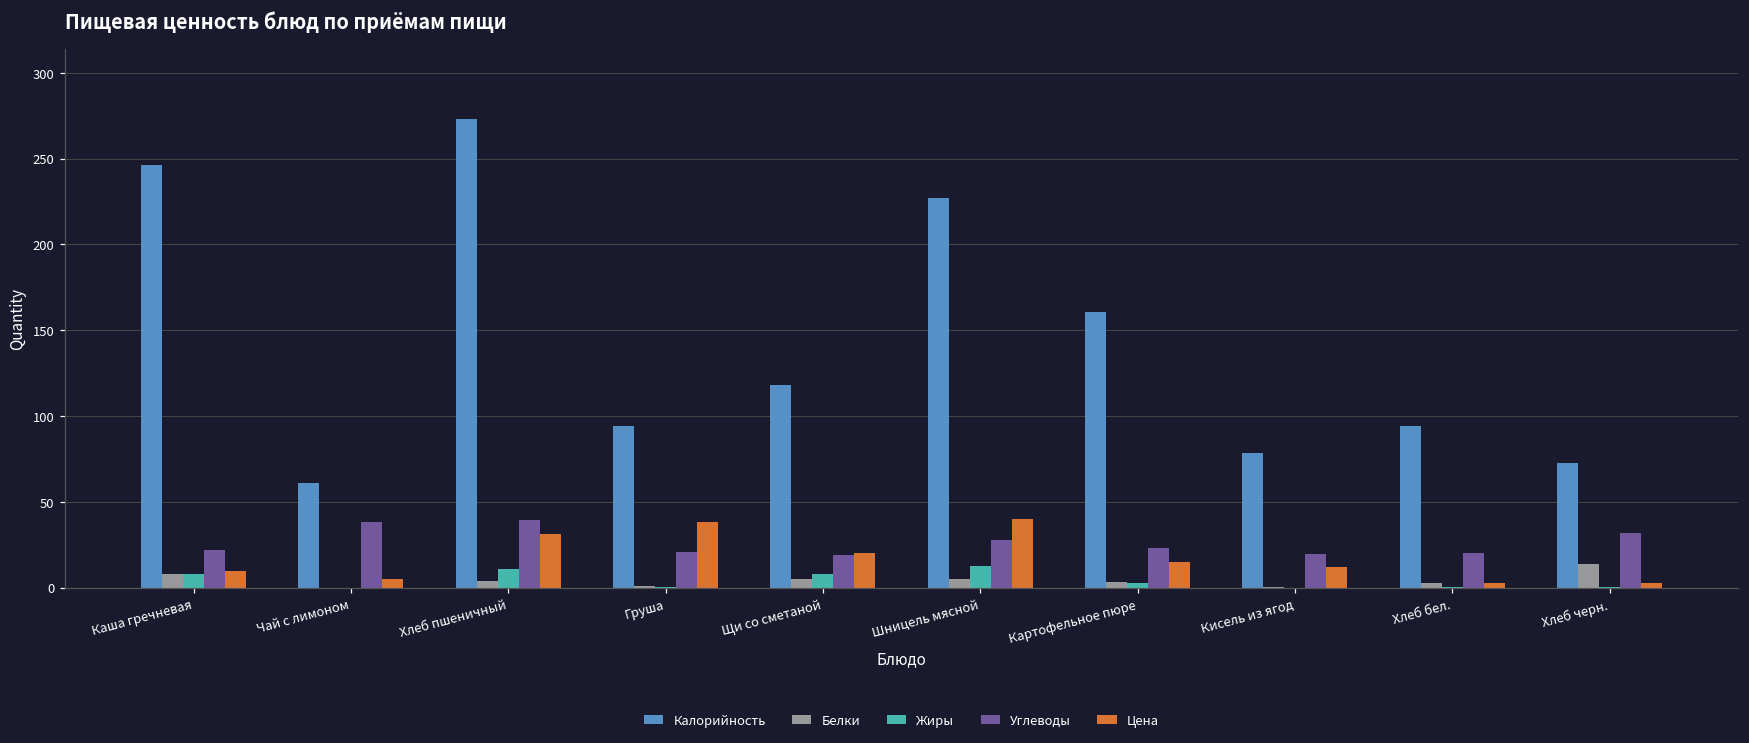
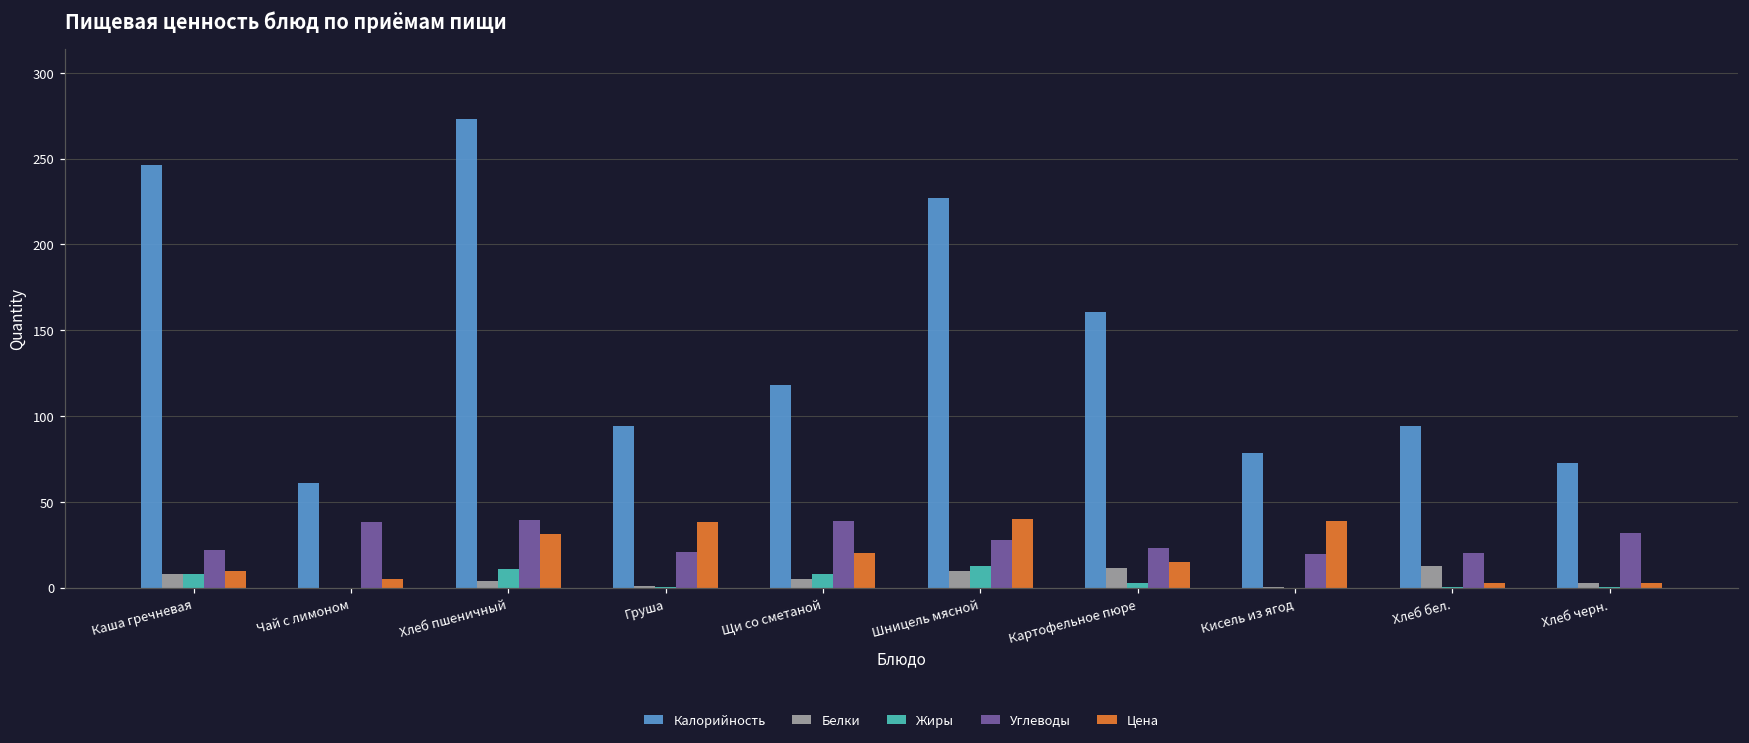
  {
    "Белки": {
      "Каша гречневая": 8,
      "Хлеб пшеничный": 4,
      "Щи со сметаной": 5,
-     "Шницель мясной": 5,
-     "Картофельное пюре": 3,
-     "Хлеб бел.": 3,
-     "Хлеб черн.": 14
+     "Шницель мясной": 10,
+     "Картофельное пюре": 12,
+     "Хлеб бел.": 13,
+     "Хлеб черн.": 3
    },
    "Углеводы": {
      "Каша гречневая": 22,
      "Чай с лимоном": 38,
      "Хлеб пшеничный": 39,
      "Груша": 21,
-     "Щи со сметаной": 19,
+     "Щи со сметаной": 39,
      "Шницель мясной": 28,
      "Картофельное пюре": 23,
      "Кисель из ягод": 19,
      "Хлеб бел.": 20,
      "Хлеб черн.": 32
    },
    "Цена": {
      "Каша гречневая": 10,
      "Чай с лимоном": 5,
      "Хлеб пшеничный": 31,
      "Груша": 38,
      "Щи со сметаной": 20,
      "Шницель мясной": 40,
      "Картофельное пюре": 15,
-     "Кисель из ягод": 12,
+     "Кисель из ягод": 39,
      "Хлеб бел.": 3,
      "Хлеб черн.": 3
    }
  }
